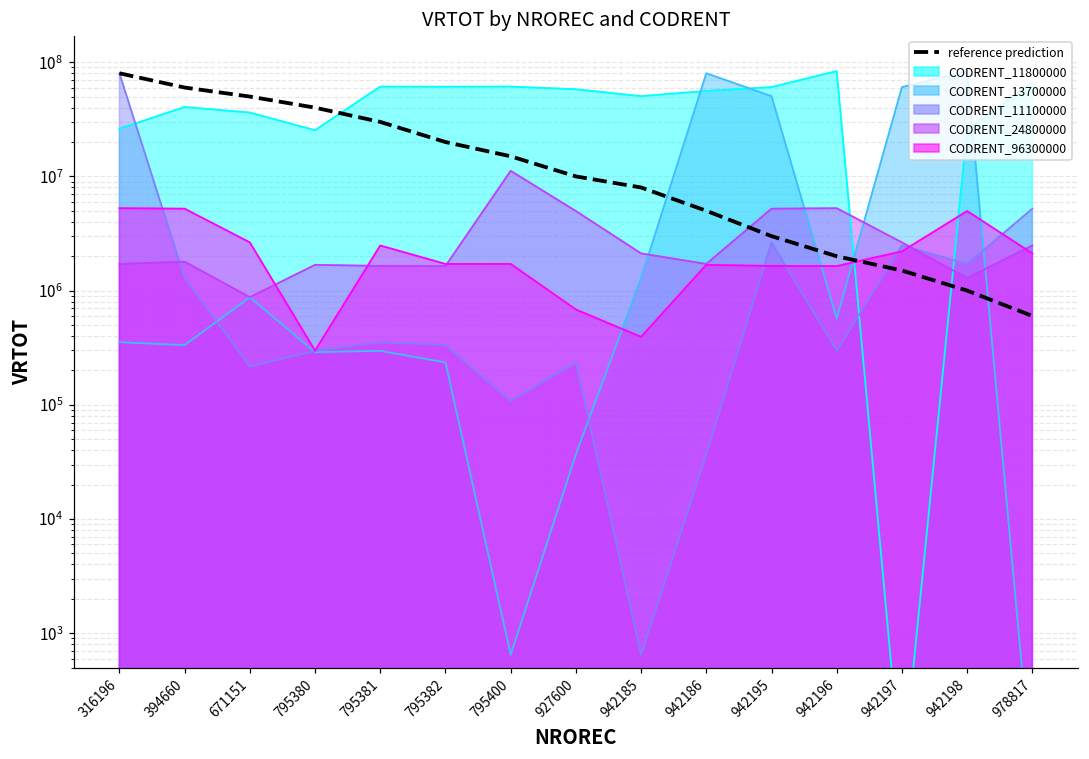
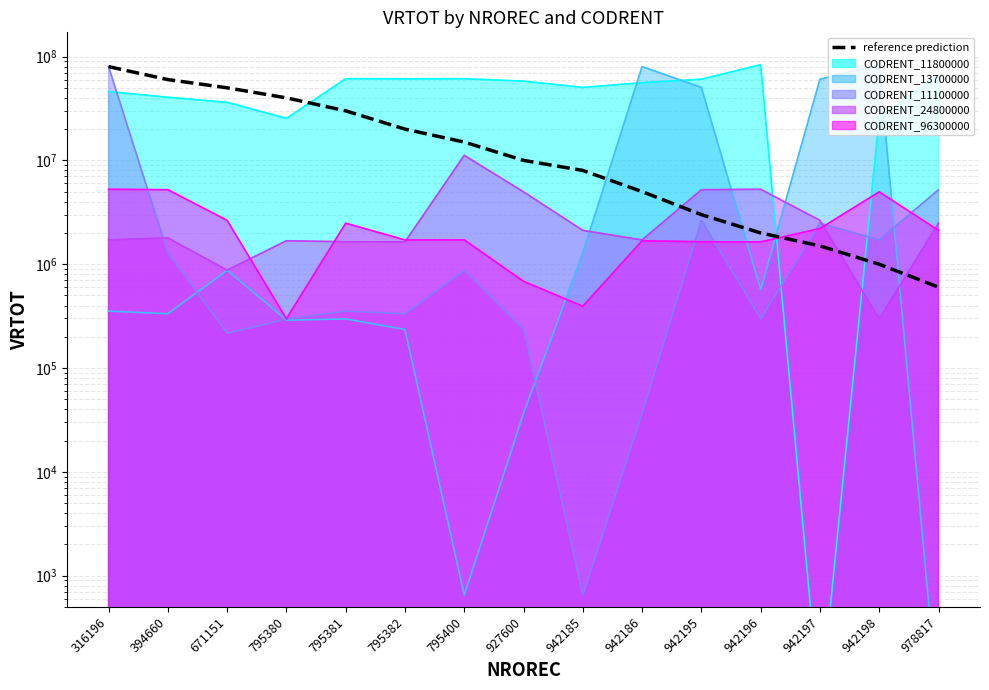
  {
    "CODRENT_11800000": {
-     "316196": 26000000,
+     "316196": 50000000,
      "394660": 41000000,
      "671151": 36000000,
      "795380": 25000000,
      "795381": 60000000,
      "795382": 60000000,
      "795400": 60000000,
      "927600": 60000000,
      "942185": 50000000,
      "942186": 60000000,
      "942195": 60000000,
      "942196": 80000000
    },
    "CODRENT_13700000": {
      "316196": 350000,
      "394660": 330000,
      "795381": 300000,
      "795382": 240000,
      "795400": 600,
      "927600": 37000,
      "942185": 1300000,
      "942186": 80000000,
      "942195": 50000000,
      "942196": 600000,
      "942197": 60000000
    },
    "CODRENT_11100000": {
      "394660": 1300000,
      "671151": 220000,
      "795381": 350000,
      "795382": 330000,
-     "795400": 110000,
+     "795400": 900000,
      "927600": 240000,
      "942185": 600,
      "942186": 37000,
      "942195": 2600000,
      "942196": 300000,
      "942197": 2500000,
      "942198": 1700000,
      "978817": 5000000
    },
    "CODRENT_24800000": {
      "316196": 1700000,
      "394660": 1800000,
      "795380": 1700000,
      "795381": 1600000,
      "795400": 11000000,
      "927600": 5000000,
      "942185": 2100000,
      "942195": 5000000,
      "942196": 5000000,
      "942197": 2600000,
-     "942198": 1300000,
+     "942198": 300000,
      "978817": 2500000
    },
    "CODRENT_96300000": {
      "316196": 5000000,
      "394660": 5000000,
      "671151": 2600000,
      "795381": 2500000,
      "795400": 1700000,
      "927600": 700000,
      "942185": 390000,
      "942195": 1600000,
      "942196": 1600000,
      "942197": 2200000,
      "942198": 5000000,
      "978817": 2100000
    },
    "reference prediction": {
      "394660": 60000000,
      "671151": 50000000,
      "795380": 40000000,
      "795381": 30000000,
      "795382": 20000000,
      "795400": 15000000,
      "927600": 10000000,
      "942185": 8000000,
      "942186": 5000000,
      "942195": 3000000,
      "942196": 2000000,
      "942197": 1500000,
      "942198": 1000000,
      "978817": 600000
    }
  }
